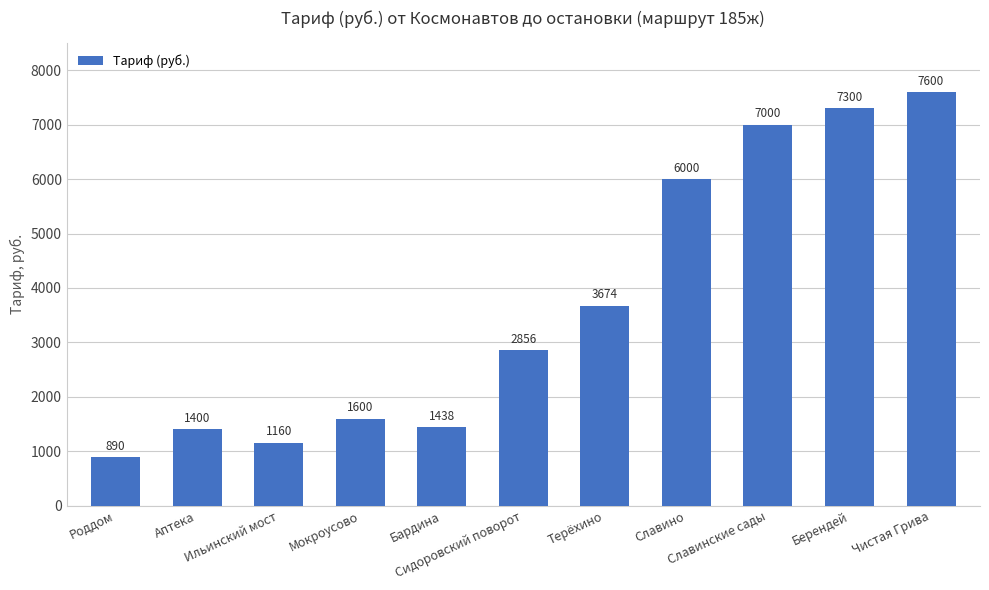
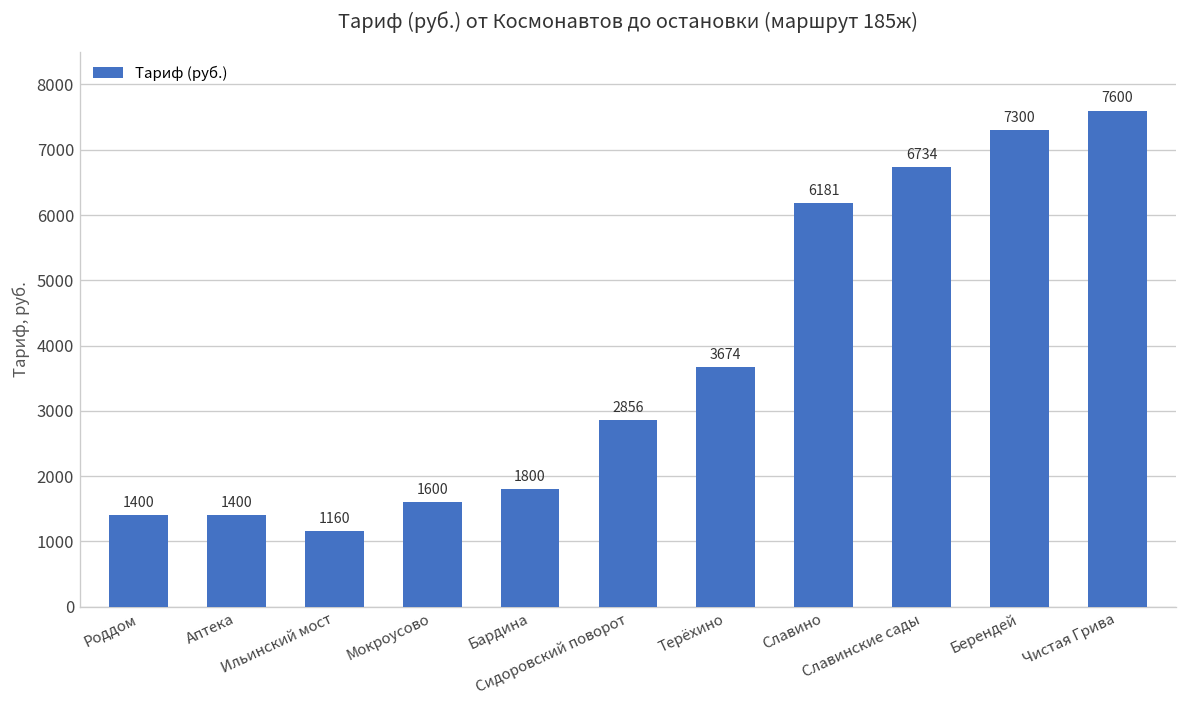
  {
-   "Роддом": 890,
+   "Роддом": 1400,
    "Аптека": 1400,
    "Ильинский мост": 1160,
    "Мокроусово": 1600,
-   "Бардина": 1438,
+   "Бардина": 1800,
    "Сидоровский поворот": 2856,
    "Терёхино": 3674,
-   "Славино": 6000,
-   "Славинские сады": 7000,
+   "Славино": 6181,
+   "Славинские сады": 6734,
    "Берендей": 7300,
    "Чистая Грива": 7600
  }
